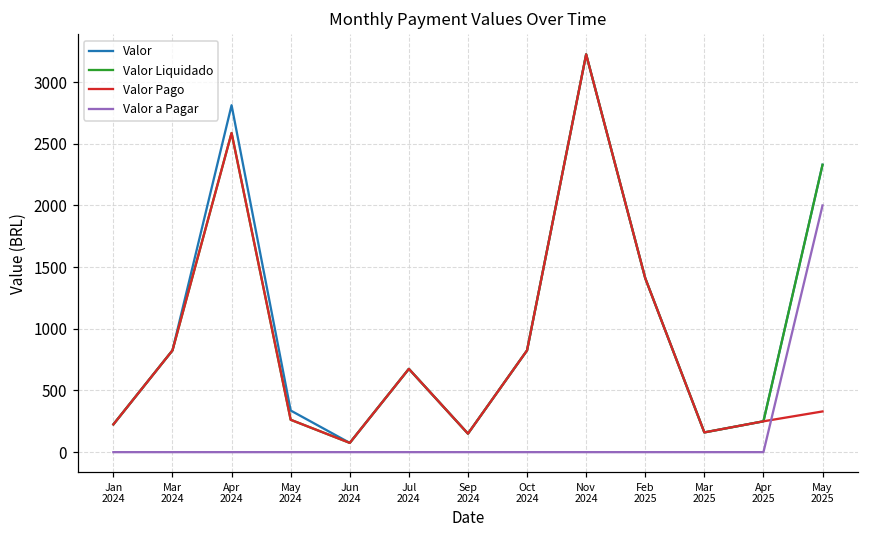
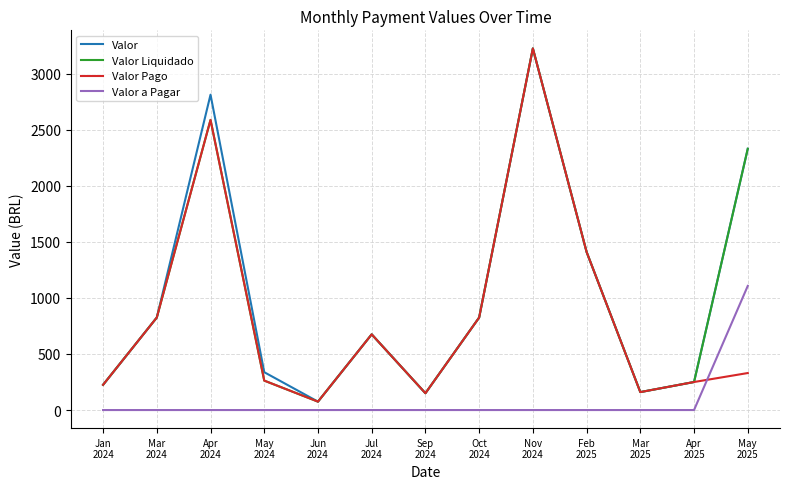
  {
    "Valor": {
      "Apr 2024": 2810,
      "May 2024": 340
    },
    "Valor Pago": {
      "May 2025": 330
    },
    "Valor a Pagar": {
      "Jan 2024": 0,
      "Mar 2024": 0,
      "Apr 2024": 0,
      "May 2024": 0,
      "Jun 2024": 0,
      "Jul 2024": 0,
      "Sep 2024": 0,
      "Oct 2024": 0,
      "Nov 2024": 0,
      "Feb 2025": 0,
      "Mar 2025": 0,
      "Apr 2025": 0,
-     "May 2025": 2000
+     "May 2025": 1110
    }
  }
